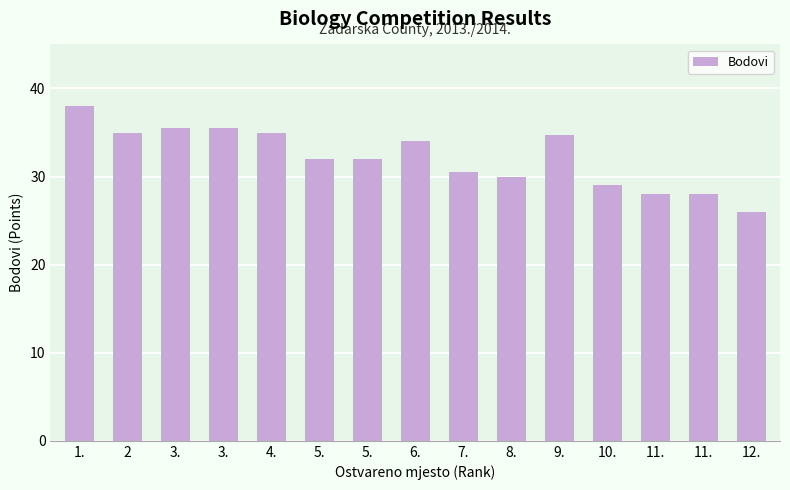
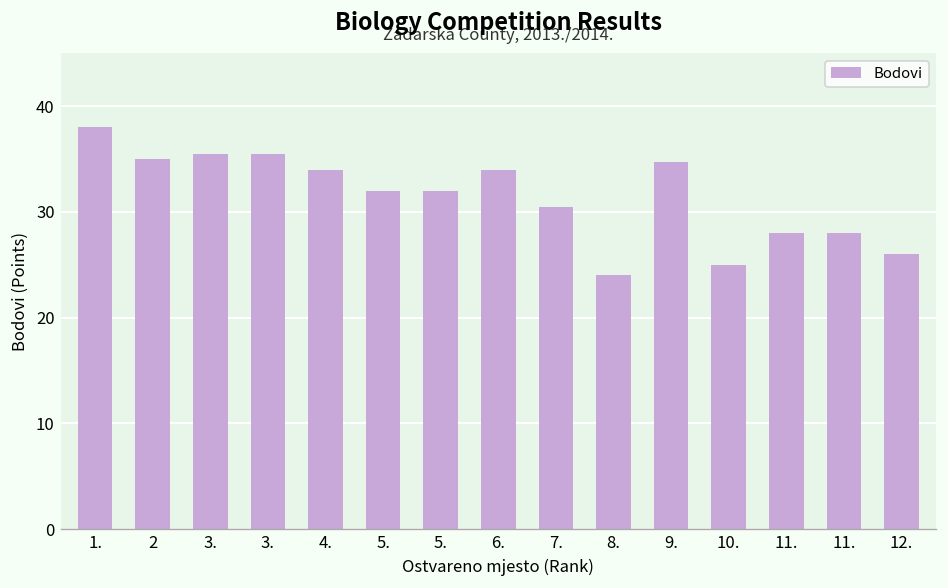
  {
    "1.": 38,
    "2": 35,
-   "4.": 35,
+   "4.": 34,
    "6.": 34,
    "7.": 31,
-   "8.": 30,
+   "8.": 24,
    "9.": 35,
-   "10.": 29,
+   "10.": 25,
    "12.": 26
  }
